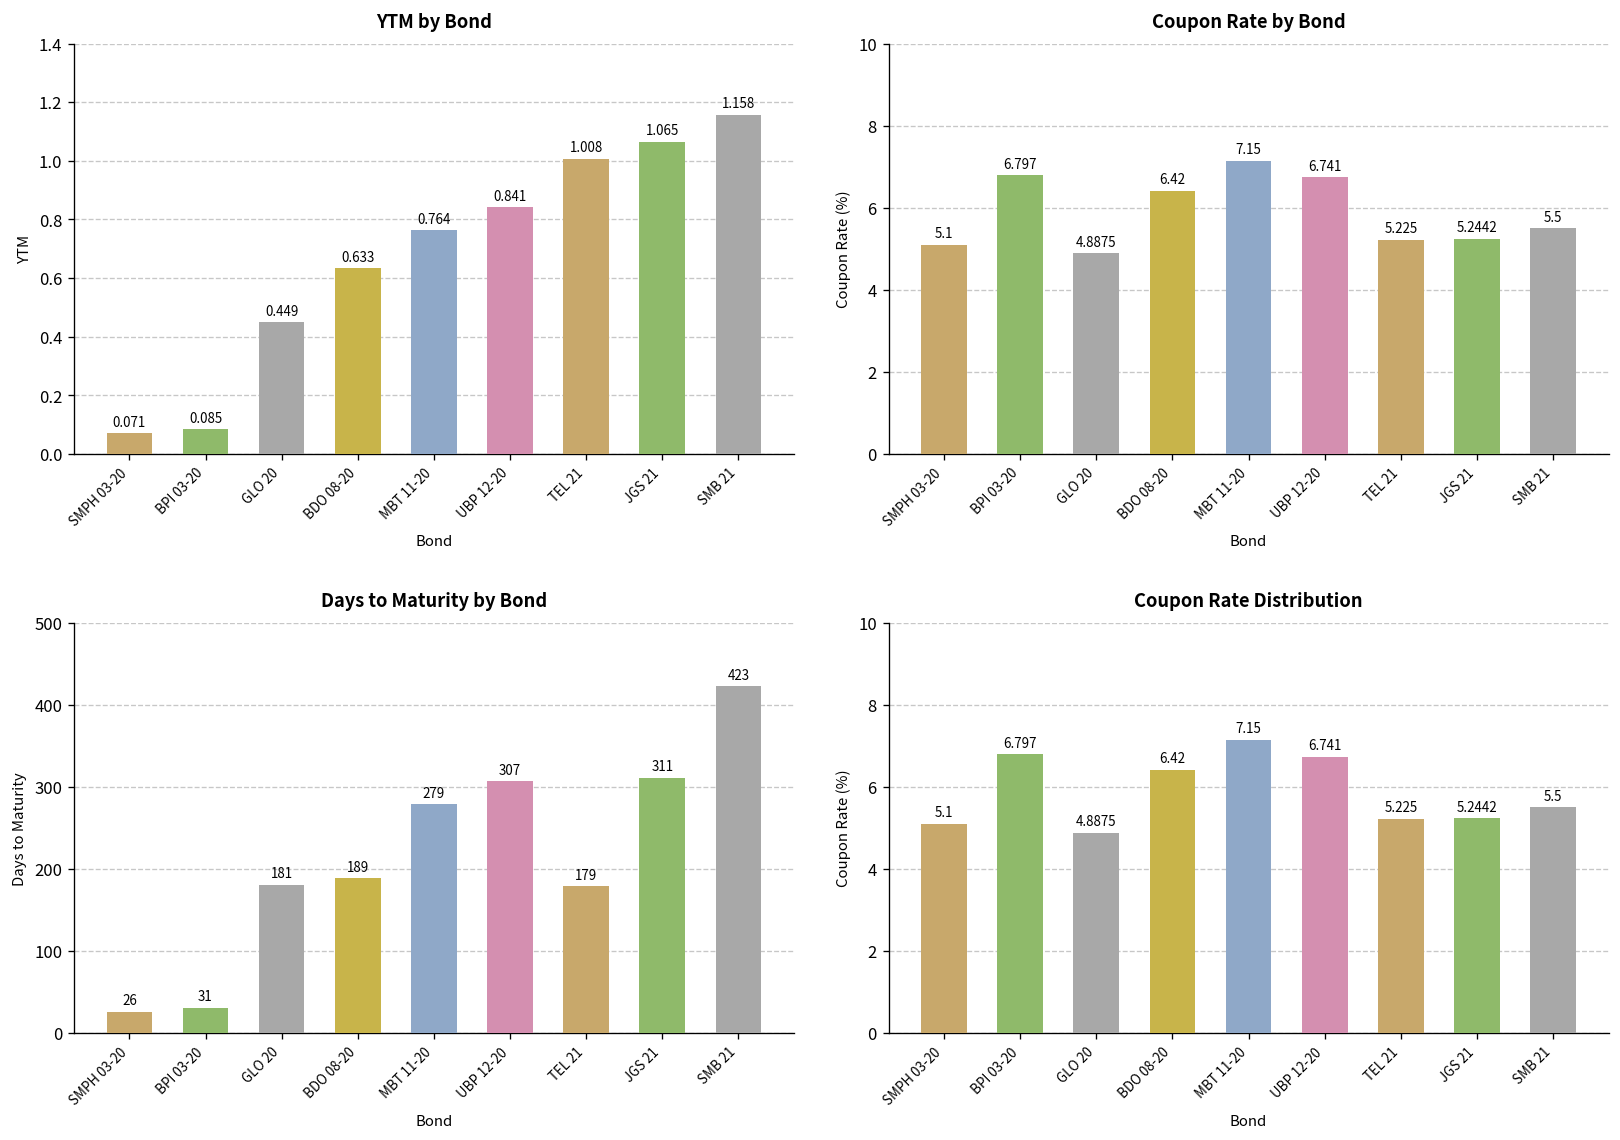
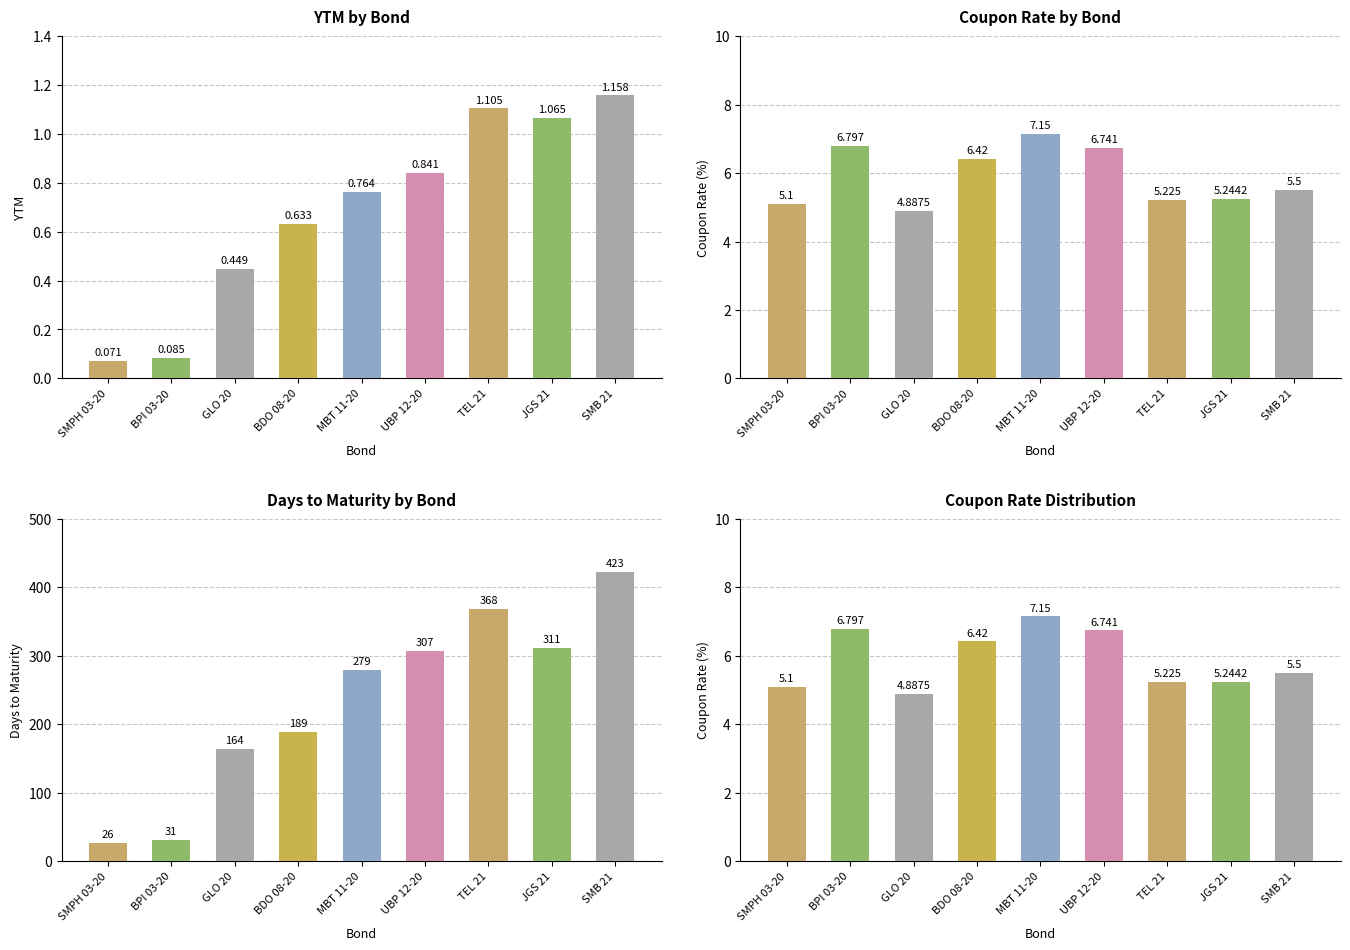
  {
    "YTM by Bond": {
      "SMPH 03-20": 0.071,
      "BPI 03-20": 0.085,
      "GLO 20": 0.449,
      "BDO 08-20": 0.633,
      "MBT 11-20": 0.764,
      "UBP 12-20": 0.841,
-     "TEL 21": 1.008,
+     "TEL 21": 1.105,
      "JGS 21": 1.065,
      "SMB 21": 1.158
    },
    "Coupon Rate by Bond": {
      "SMPH 03-20": 5.1,
      "BPI 03-20": 6.797,
      "GLO 20": 4.8875,
      "BDO 08-20": 6.42,
      "MBT 11-20": 7.15,
      "UBP 12-20": 6.741,
      "TEL 21": 5.225,
      "JGS 21": 5.2442,
      "SMB 21": 5.5
    },
    "Days to Maturity by Bond": {
      "SMPH 03-20": 26,
      "BPI 03-20": 31,
-     "GLO 20": 181,
+     "GLO 20": 164,
      "BDO 08-20": 189,
      "MBT 11-20": 279,
      "UBP 12-20": 307,
-     "TEL 21": 179,
+     "TEL 21": 368,
      "JGS 21": 311,
      "SMB 21": 423
    },
    "Coupon Rate Distribution": {
      "SMPH 03-20": 5.1,
      "BPI 03-20": 6.797,
      "GLO 20": 4.8875,
      "BDO 08-20": 6.42,
      "MBT 11-20": 7.15,
      "UBP 12-20": 6.741,
      "TEL 21": 5.225,
      "JGS 21": 5.2442,
      "SMB 21": 5.5
    }
  }
